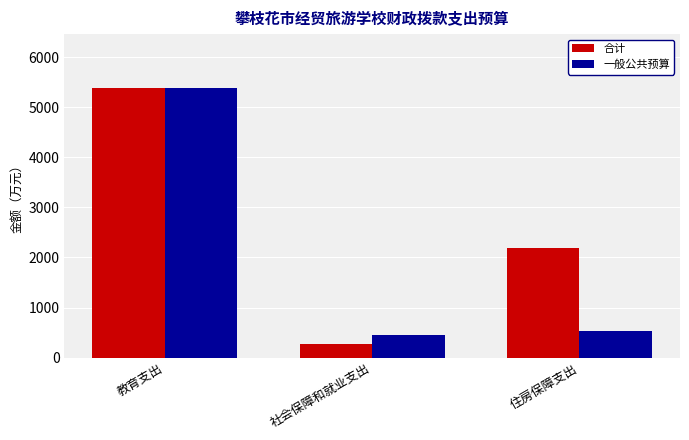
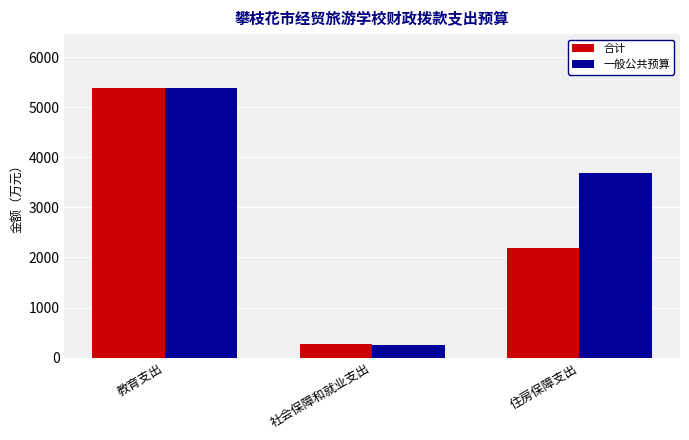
  {
    "合计": {
      "教育支出": 5400,
      "社会保障和就业支出": 300,
      "住房保障支出": 2200
    },
    "一般公共预算": {
      "教育支出": 5400,
-     "社会保障和就业支出": 400,
-     "住房保障支出": 500
+     "社会保障和就业支出": 300,
+     "住房保障支出": 3700
    }
  }
